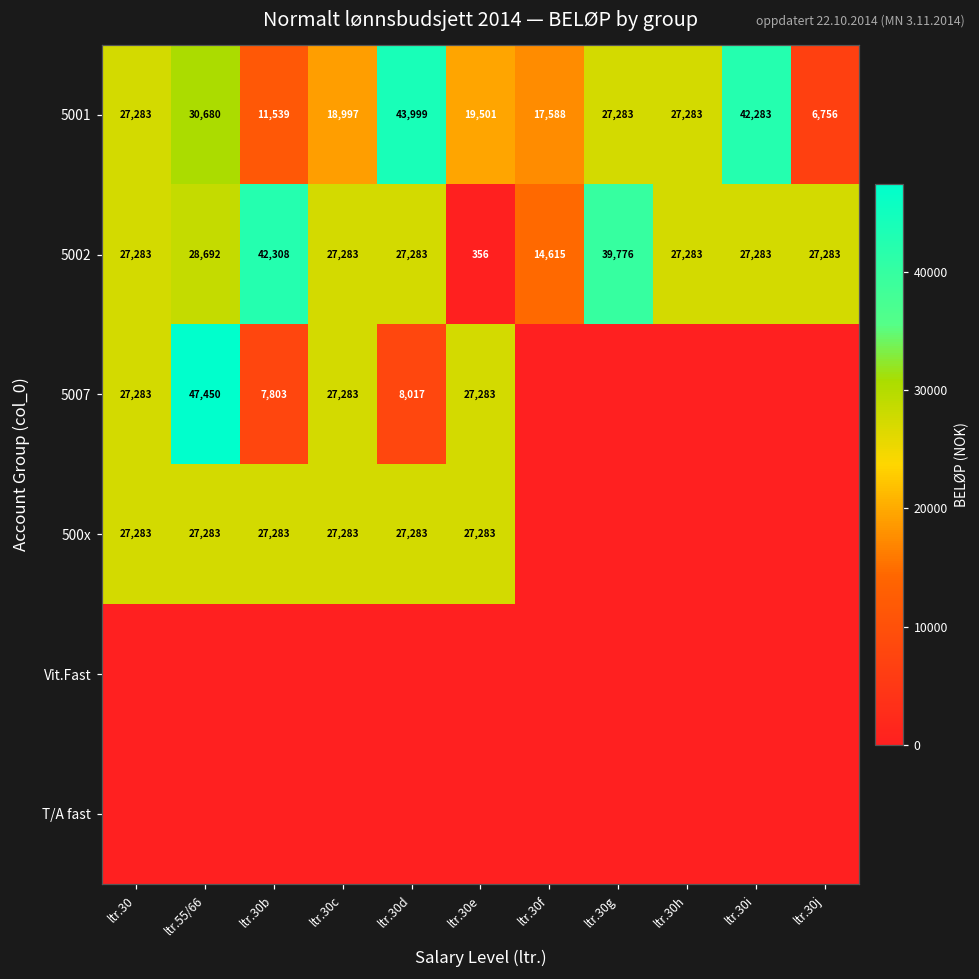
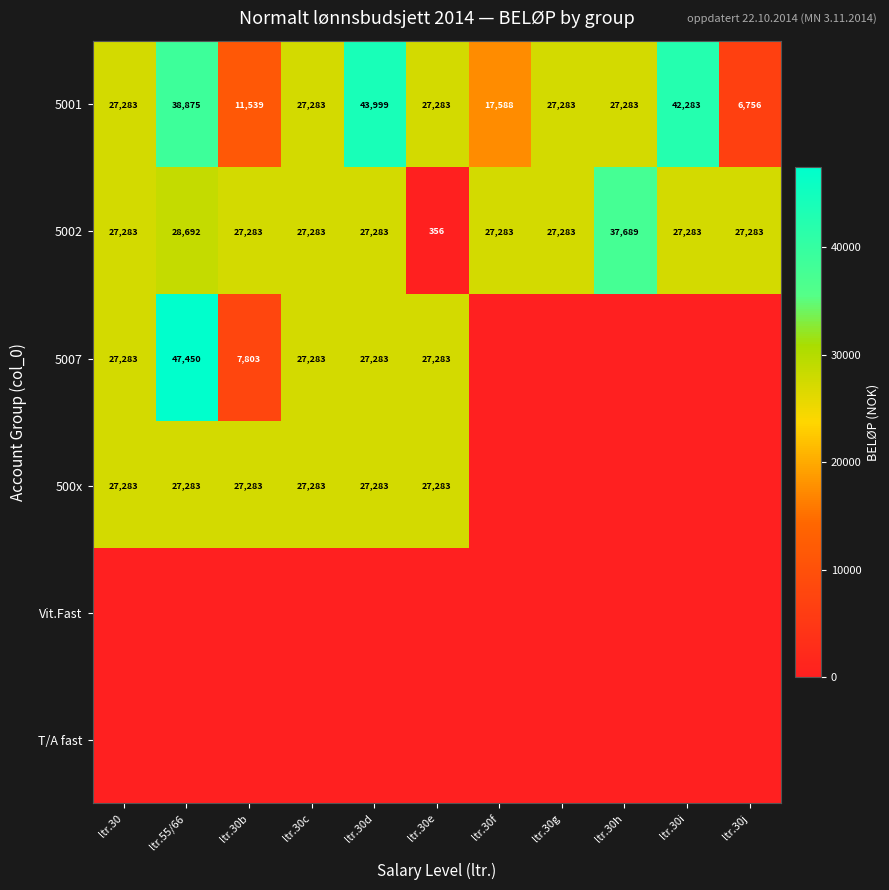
  {
    "5001": {
      "ltr.30": "27,283",
-     "ltr.55/66": "30,680",
+     "ltr.55/66": "38,875",
      "ltr.30b": "11,539",
-     "ltr.30c": "18,997",
+     "ltr.30c": "27,283",
      "ltr.30d": "43,999",
-     "ltr.30e": "19,501",
+     "ltr.30e": "27,283",
      "ltr.30f": "17,588",
      "ltr.30g": "27,283",
      "ltr.30h": "27,283",
      "ltr.30i": "42,283",
      "ltr.30j": "6,756"
    },
    "5002": {
      "ltr.30": "27,283",
      "ltr.55/66": "28,692",
-     "ltr.30b": "42,308",
+     "ltr.30b": "27,283",
      "ltr.30c": "27,283",
      "ltr.30d": "27,283",
      "ltr.30e": "356",
-     "ltr.30f": "14,615",
-     "ltr.30g": "39,776",
-     "ltr.30h": "27,283",
+     "ltr.30f": "27,283",
+     "ltr.30g": "27,283",
+     "ltr.30h": "37,689",
      "ltr.30i": "27,283",
      "ltr.30j": "27,283"
    },
    "5007": {
      "ltr.30": "27,283",
      "ltr.55/66": "47,450",
      "ltr.30b": "7,803",
      "ltr.30c": "27,283",
-     "ltr.30d": "8,017",
+     "ltr.30d": "27,283",
      "ltr.30e": "27,283"
    },
    "500x": {
      "ltr.30": "27,283",
      "ltr.55/66": "27,283",
      "ltr.30b": "27,283",
      "ltr.30c": "27,283",
      "ltr.30d": "27,283",
      "ltr.30e": "27,283"
    }
  }
